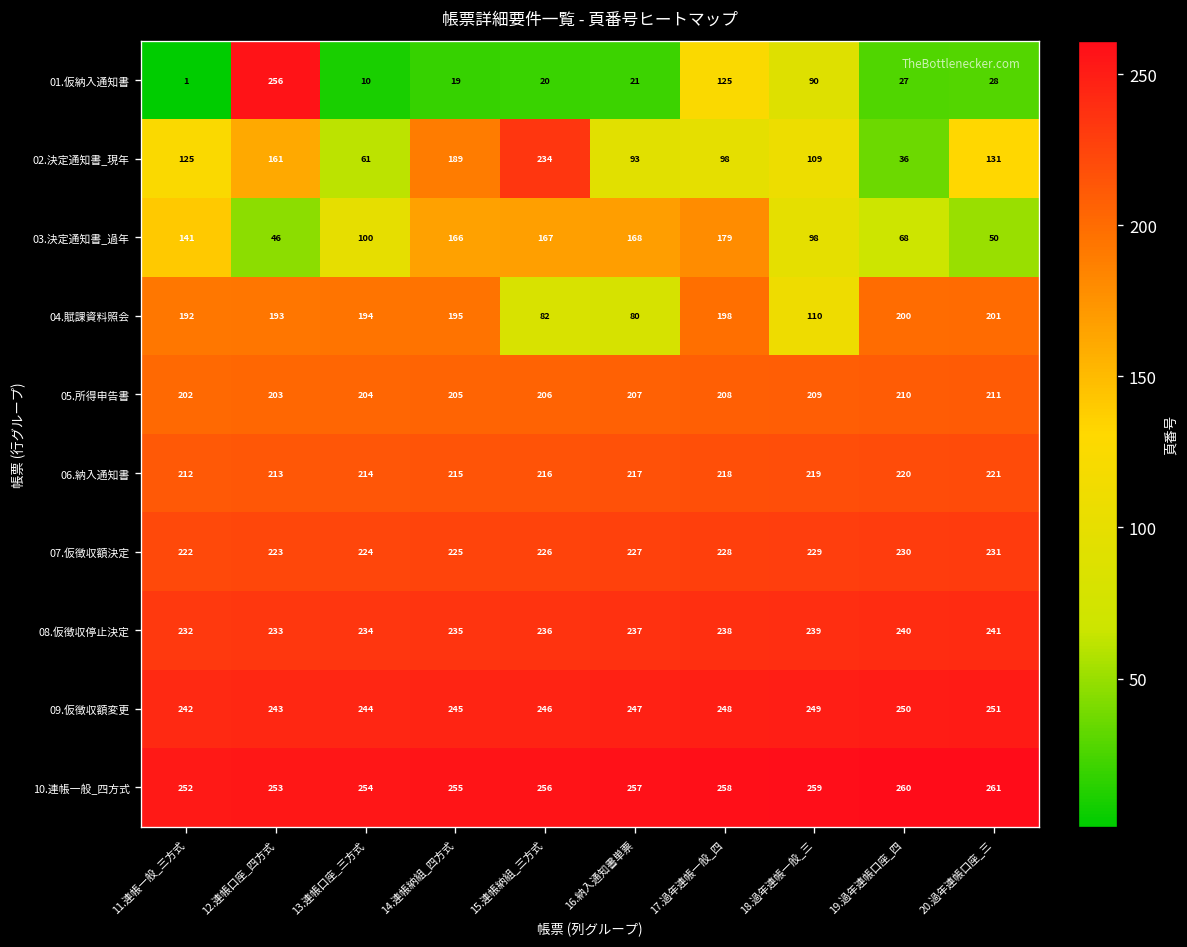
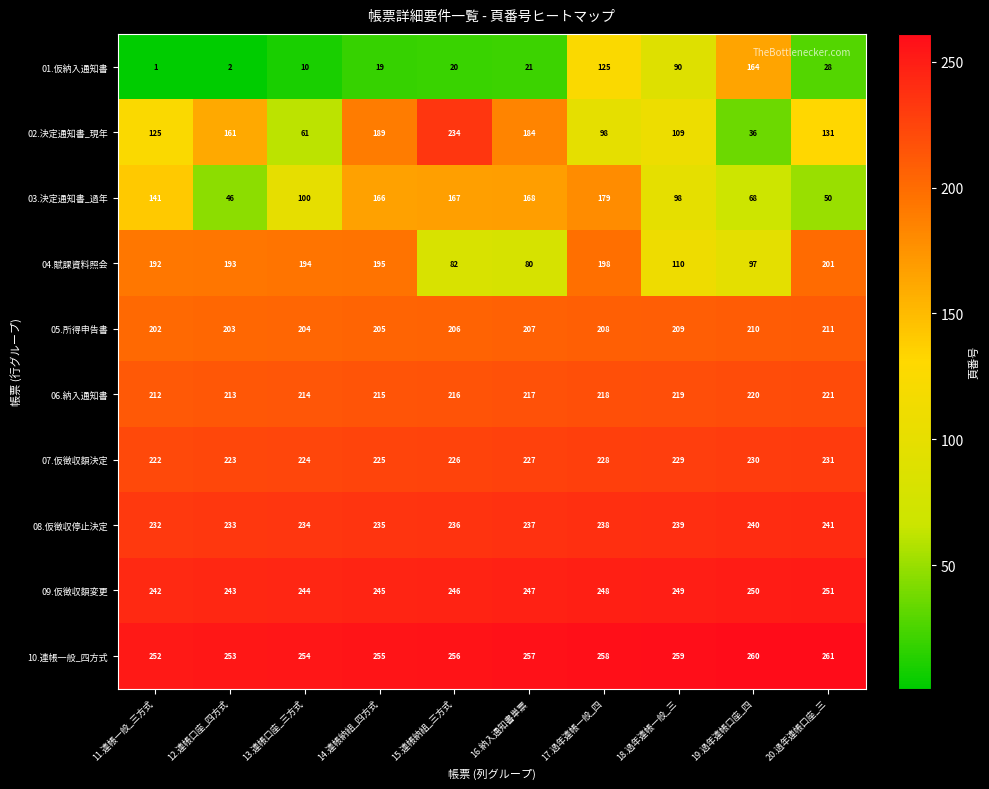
  {
    "01.仮納入通知書": {
      "11.連帳一般_三方式": 1,
-     "12.連帳口座_四方式": 256,
+     "12.連帳口座_四方式": 2,
      "13.連帳口座_三方式": 10,
      "14.連帳納組_四方式": 19,
      "15.連帳納組_三方式": 20,
      "16.納入通知書単票": 21,
      "17.過年連帳一般_四": 125,
      "18.過年連帳一般_三": 90,
-     "19.過年連帳口座_四": 27
+     "19.過年連帳口座_四": 164
    },
    "02.決定通知書_現年": {
      "11.連帳一般_三方式": 125,
      "12.連帳口座_四方式": 161,
      "13.連帳口座_三方式": 61,
      "14.連帳納組_四方式": 189,
      "15.連帳納組_三方式": 234,
-     "16.納入通知書単票": 93,
+     "16.納入通知書単票": 184,
      "17.過年連帳一般_四": 98,
      "18.過年連帳一般_三": 109,
      "19.過年連帳口座_四": 36,
      "20.過年連帳口座_三": 131
    },
    "03.決定通知書_過年": {
      "11.連帳一般_三方式": 141,
      "12.連帳口座_四方式": 46,
      "13.連帳口座_三方式": 100,
      "14.連帳納組_四方式": 166,
      "15.連帳納組_三方式": 167,
      "16.納入通知書単票": 168,
      "17.過年連帳一般_四": 179,
      "18.過年連帳一般_三": 98,
      "19.過年連帳口座_四": 68,
      "20.過年連帳口座_三": 50
    },
    "04.賦課資料照会": {
      "11.連帳一般_三方式": 192,
      "12.連帳口座_四方式": 193,
      "13.連帳口座_三方式": 194,
      "14.連帳納組_四方式": 195,
      "15.連帳納組_三方式": 82,
      "16.納入通知書単票": 80,
      "17.過年連帳一般_四": 198,
      "18.過年連帳一般_三": 110,
-     "19.過年連帳口座_四": 200,
+     "19.過年連帳口座_四": 97,
      "20.過年連帳口座_三": 201
    },
    "05.所得申告書": {
      "11.連帳一般_三方式": 202,
      "12.連帳口座_四方式": 203,
      "13.連帳口座_三方式": 204,
      "14.連帳納組_四方式": 205,
      "15.連帳納組_三方式": 206,
      "16.納入通知書単票": 207,
      "17.過年連帳一般_四": 208,
      "18.過年連帳一般_三": 209,
      "19.過年連帳口座_四": 210,
      "20.過年連帳口座_三": 211
    },
    "06.納入通知書": {
      "11.連帳一般_三方式": 212,
      "12.連帳口座_四方式": 213,
      "13.連帳口座_三方式": 214,
      "14.連帳納組_四方式": 215,
      "15.連帳納組_三方式": 216,
      "16.納入通知書単票": 217,
      "17.過年連帳一般_四": 218,
      "18.過年連帳一般_三": 219,
      "19.過年連帳口座_四": 220,
      "20.過年連帳口座_三": 221
    },
    "07.仮徴収額決定": {
      "11.連帳一般_三方式": 222,
      "12.連帳口座_四方式": 223,
      "13.連帳口座_三方式": 224,
      "14.連帳納組_四方式": 225,
      "15.連帳納組_三方式": 226,
      "16.納入通知書単票": 227,
      "17.過年連帳一般_四": 228,
      "18.過年連帳一般_三": 229,
      "19.過年連帳口座_四": 230,
      "20.過年連帳口座_三": 231
    },
    "08.仮徴収停止決定": {
      "11.連帳一般_三方式": 232,
      "12.連帳口座_四方式": 233,
      "13.連帳口座_三方式": 234,
      "14.連帳納組_四方式": 235,
      "15.連帳納組_三方式": 236,
      "16.納入通知書単票": 237,
      "17.過年連帳一般_四": 238,
      "18.過年連帳一般_三": 239,
      "19.過年連帳口座_四": 240,
      "20.過年連帳口座_三": 241
    },
    "09.仮徴収額変更": {
      "11.連帳一般_三方式": 242,
      "12.連帳口座_四方式": 243,
      "13.連帳口座_三方式": 244,
      "14.連帳納組_四方式": 245,
      "15.連帳納組_三方式": 246,
      "16.納入通知書単票": 247,
      "17.過年連帳一般_四": 248,
      "18.過年連帳一般_三": 249,
      "19.過年連帳口座_四": 250,
      "20.過年連帳口座_三": 251
    },
    "10.連帳一般_四方式": {
      "11.連帳一般_三方式": 252,
      "12.連帳口座_四方式": 253,
      "13.連帳口座_三方式": 254,
      "14.連帳納組_四方式": 255,
      "15.連帳納組_三方式": 256,
      "16.納入通知書単票": 257,
      "17.過年連帳一般_四": 258,
      "18.過年連帳一般_三": 259,
      "19.過年連帳口座_四": 260,
      "20.過年連帳口座_三": 261
    }
  }
